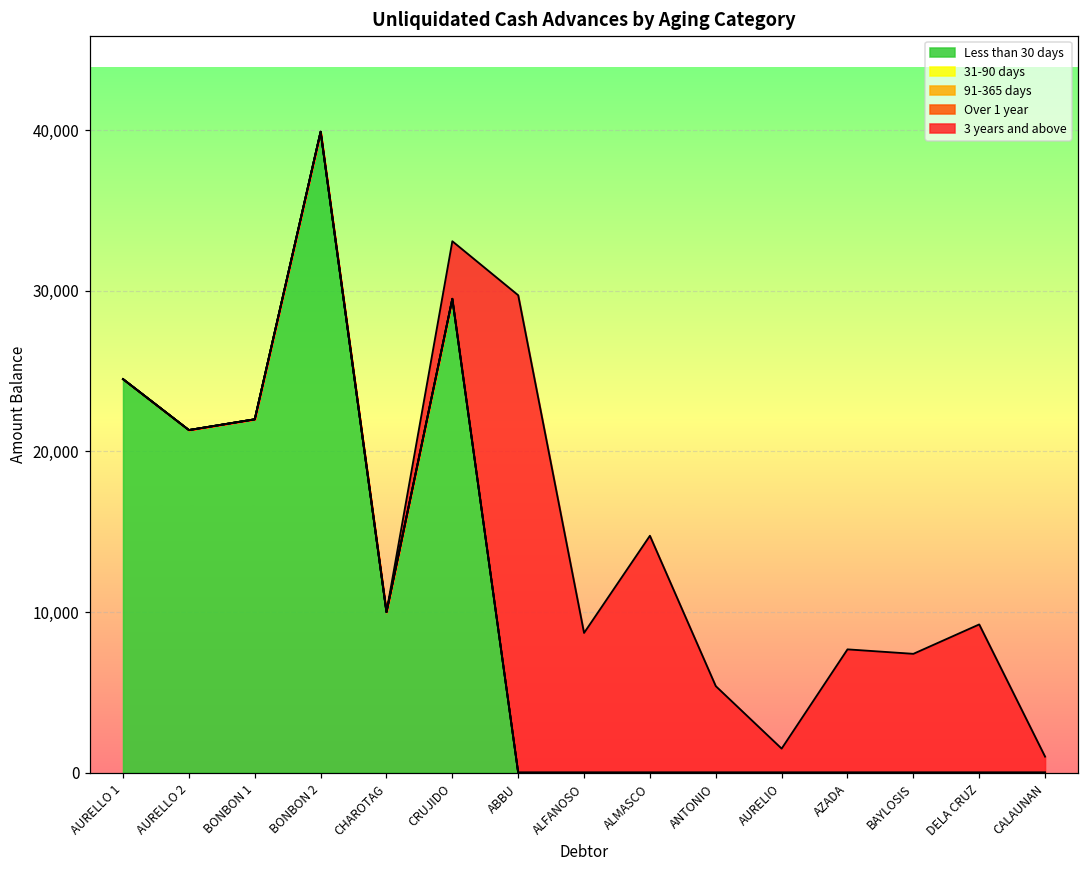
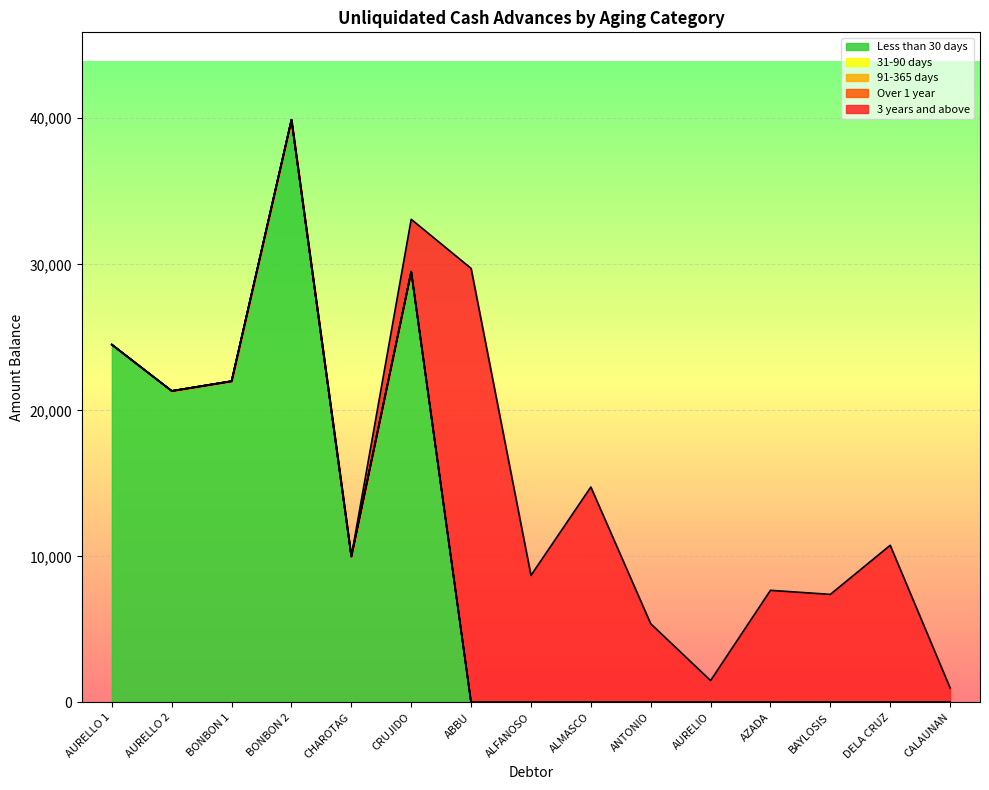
  {
    "Over 1 year": {
      "CRUJIDO": "29,500",
      "ABBU": "0",
      "ALFANOSO": "0",
      "ALMASCO": "0",
      "ANTONIO": "0",
      "AURELIO": "0",
      "AZADA": "0",
      "BAYLOSIS": "0",
      "DELA CRUZ": "0",
      "CALAUNAN": "0"
    },
    "3 years and above": {
      "CRUJIDO": "3,600",
      "ABBU": "29,700",
      "ALFANOSO": "8,700",
      "ALMASCO": "14,800",
      "ANTONIO": "5,400",
      "AURELIO": "1,500",
      "AZADA": "7,700",
      "BAYLOSIS": "7,400",
-     "DELA CRUZ": "9,200",
+     "DELA CRUZ": "10,800",
      "CALAUNAN": "1,000"
    }
  }
